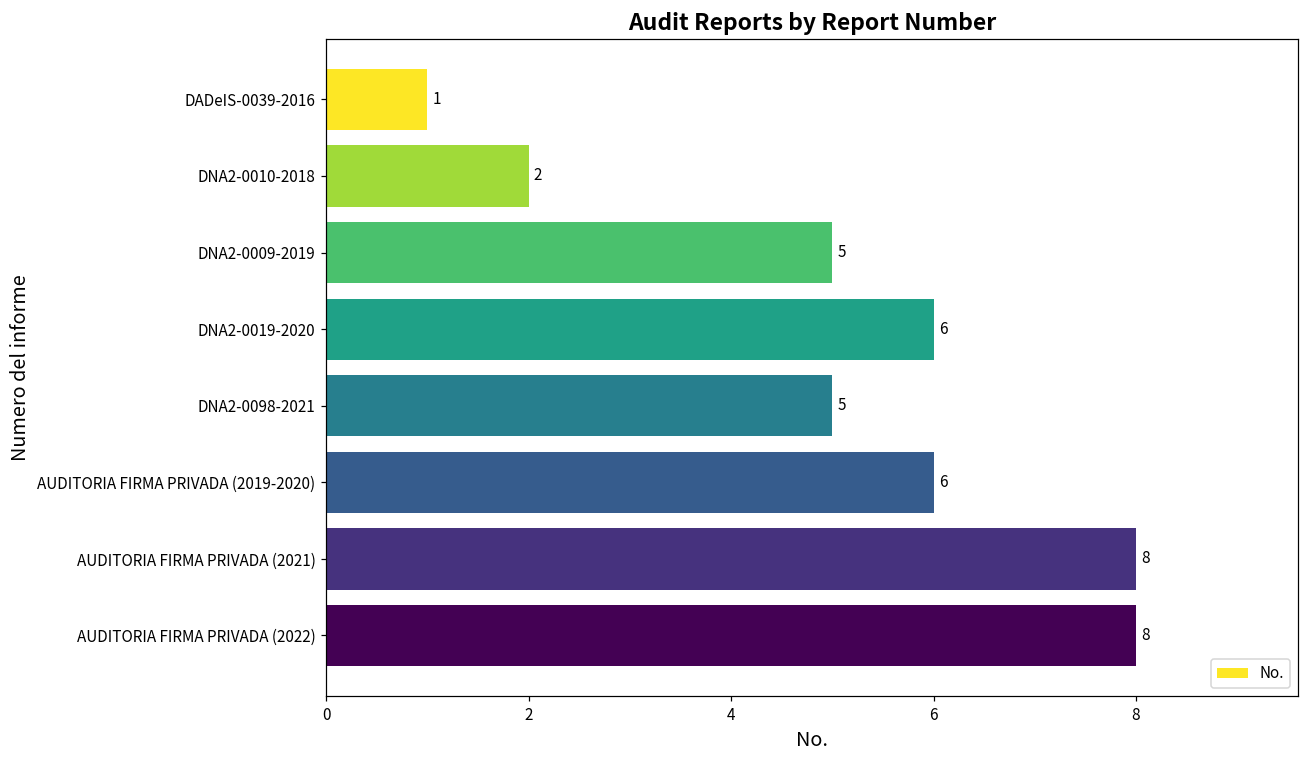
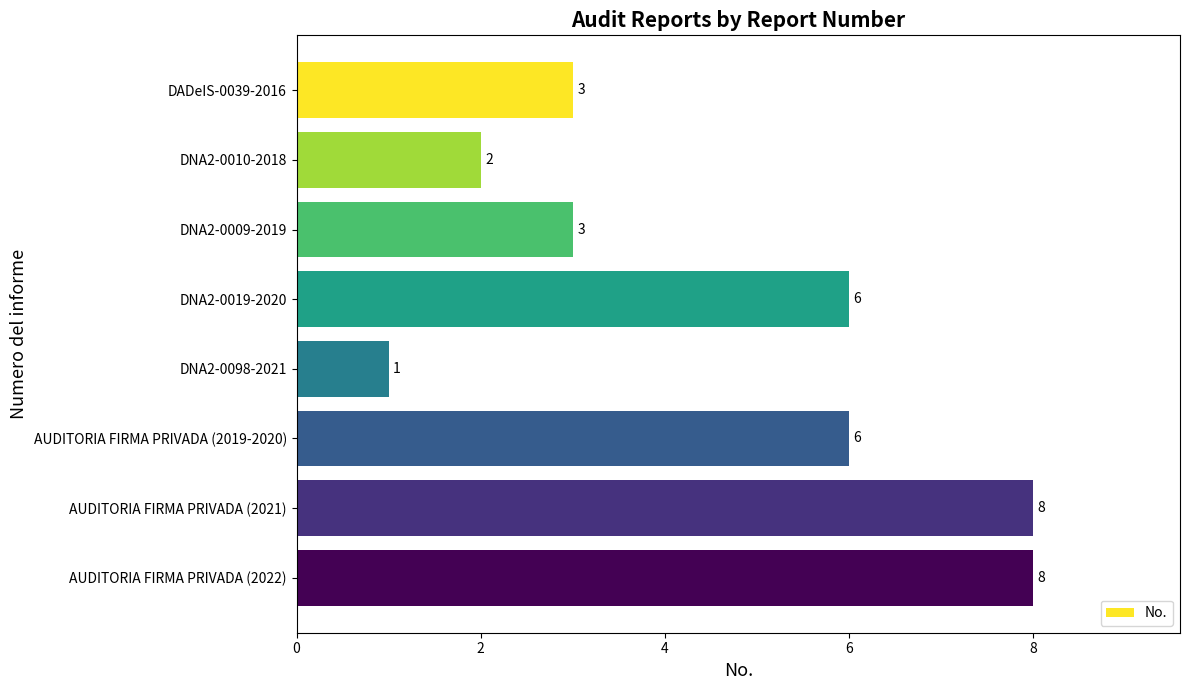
  {
-   "DADeIS-0039-2016": 1,
+   "DADeIS-0039-2016": 3,
    "DNA2-0010-2018": 2,
-   "DNA2-0009-2019": 5,
+   "DNA2-0009-2019": 3,
    "DNA2-0019-2020": 6,
-   "DNA2-0098-2021": 5,
+   "DNA2-0098-2021": 1,
    "AUDITORIA FIRMA PRIVADA (2019-2020)": 6,
    "AUDITORIA FIRMA PRIVADA (2021)": 8,
    "AUDITORIA FIRMA PRIVADA (2022)": 8
  }
